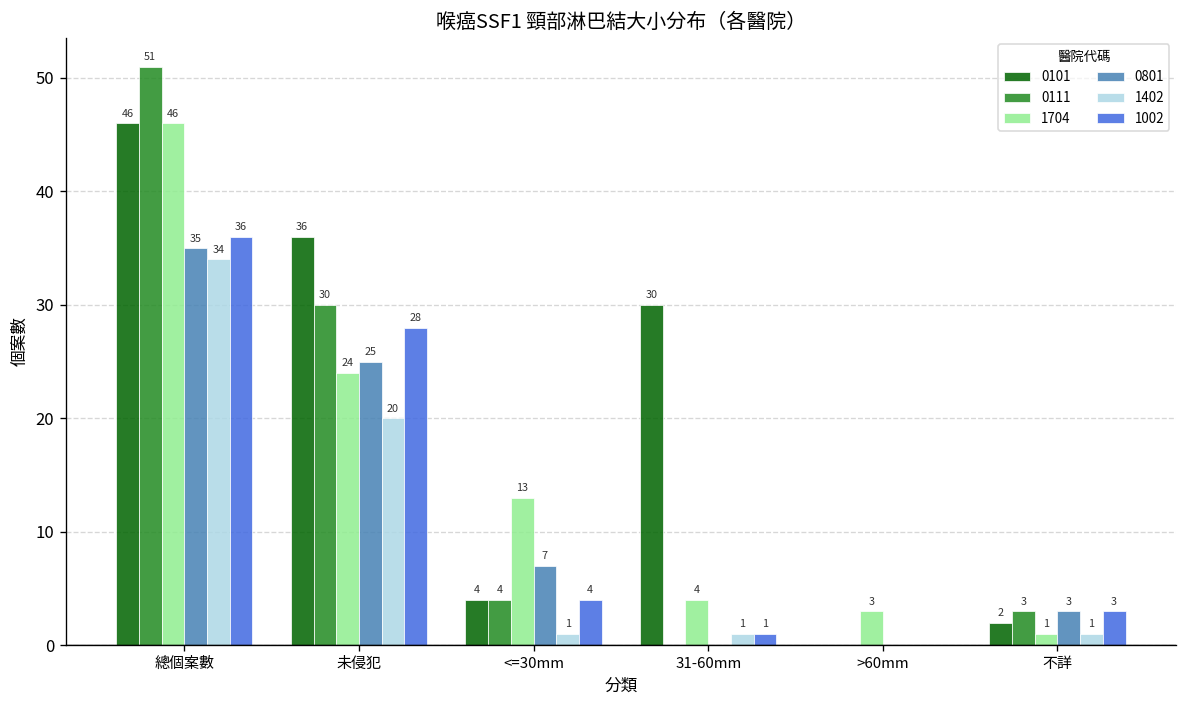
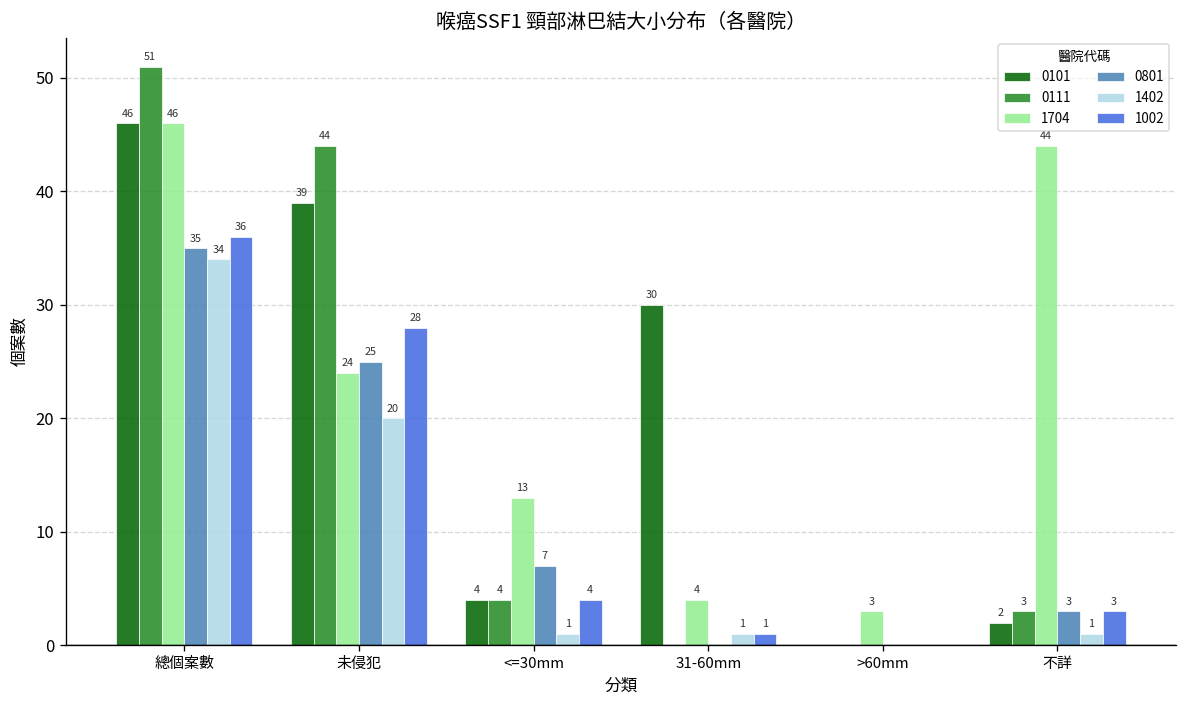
  {
    "0101": {
      "總個案數": 46,
-     "未侵犯": 36,
+     "未侵犯": 39,
      "<=30mm": 4,
      "31-60mm": 30,
      "不詳": 2
    },
    "0111": {
      "總個案數": 51,
-     "未侵犯": 30,
+     "未侵犯": 44,
      "<=30mm": 4,
      "不詳": 3
    },
    "1704": {
      "總個案數": 46,
      "未侵犯": 24,
      "<=30mm": 13,
      "31-60mm": 4,
      ">60mm": 3,
-     "不詳": 1
+     "不詳": 44
    },
    "1402": {
      "總個案數": 34,
      "未侵犯": 20,
      "<=30mm": 1,
      "31-60mm": 1,
      "不詳": 1
    }
  }
